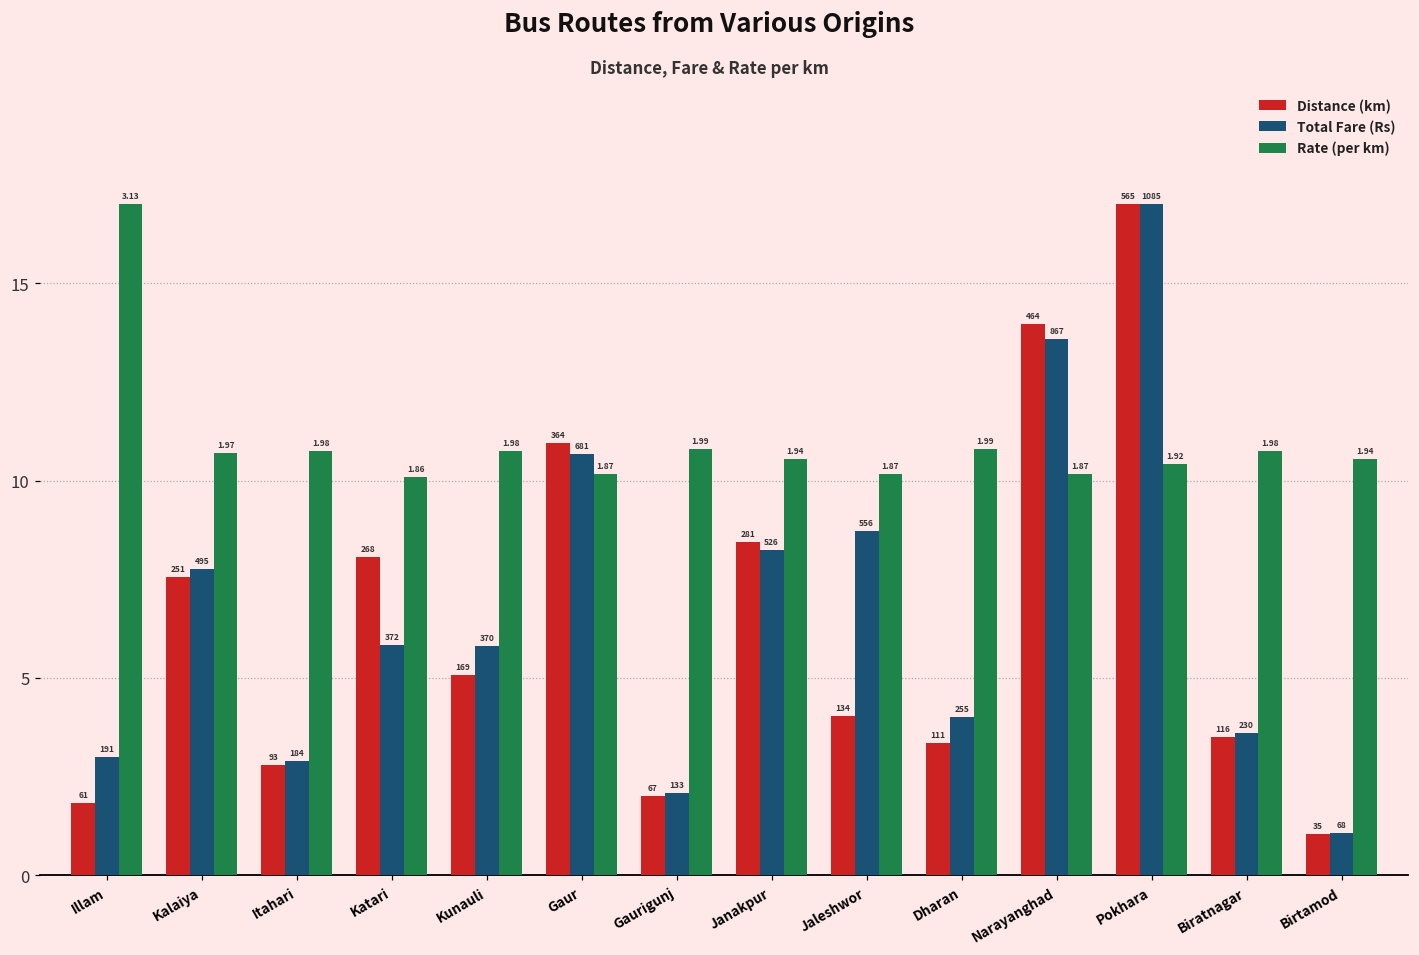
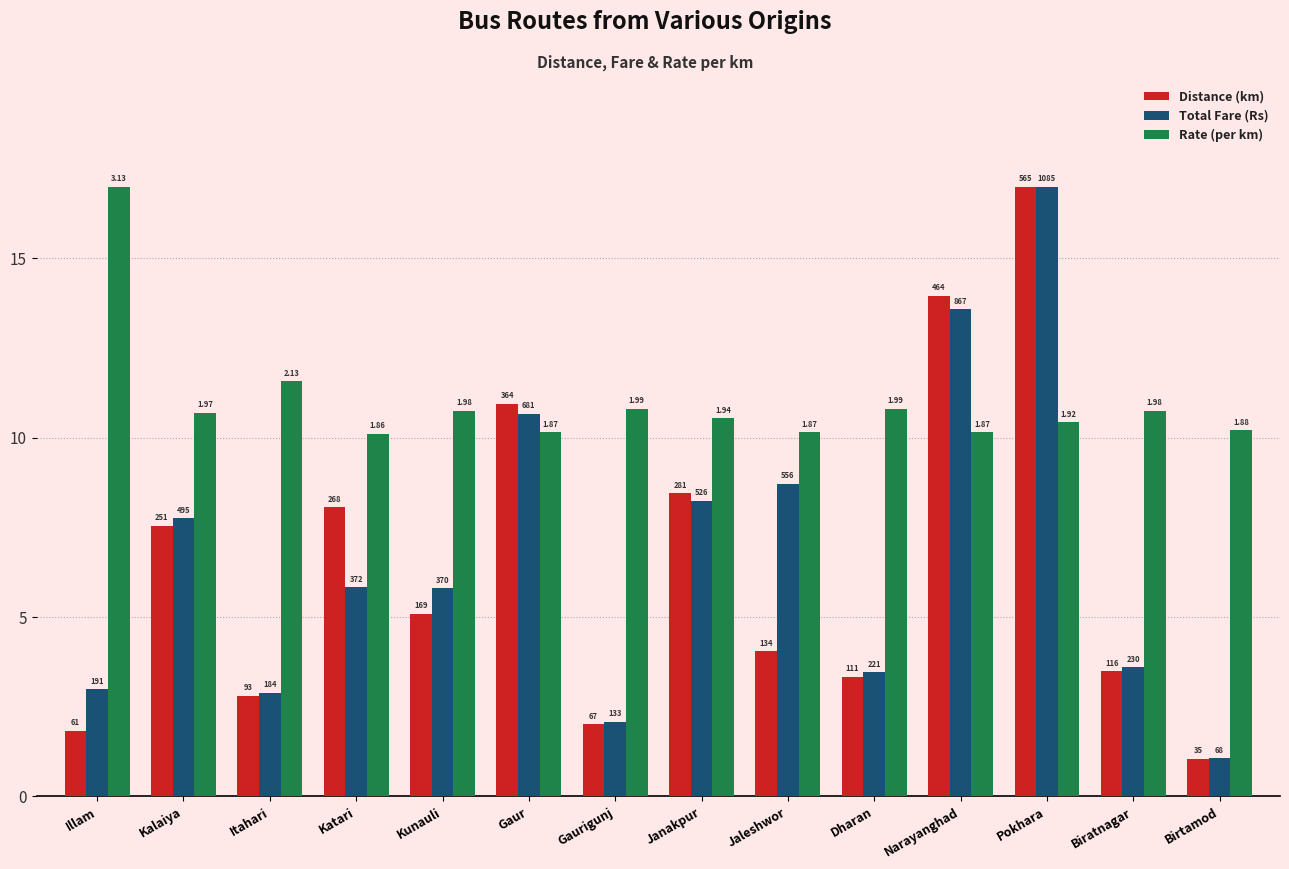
  {
    "Total Fare (Rs)": {
-     "Dharan": 255
+     "Dharan": 221
    },
    "Rate (per km)": {
-     "Itahari": 1.98,
-     "Birtamod": 1.94
+     "Itahari": 2.13,
+     "Birtamod": 1.88
    }
  }
